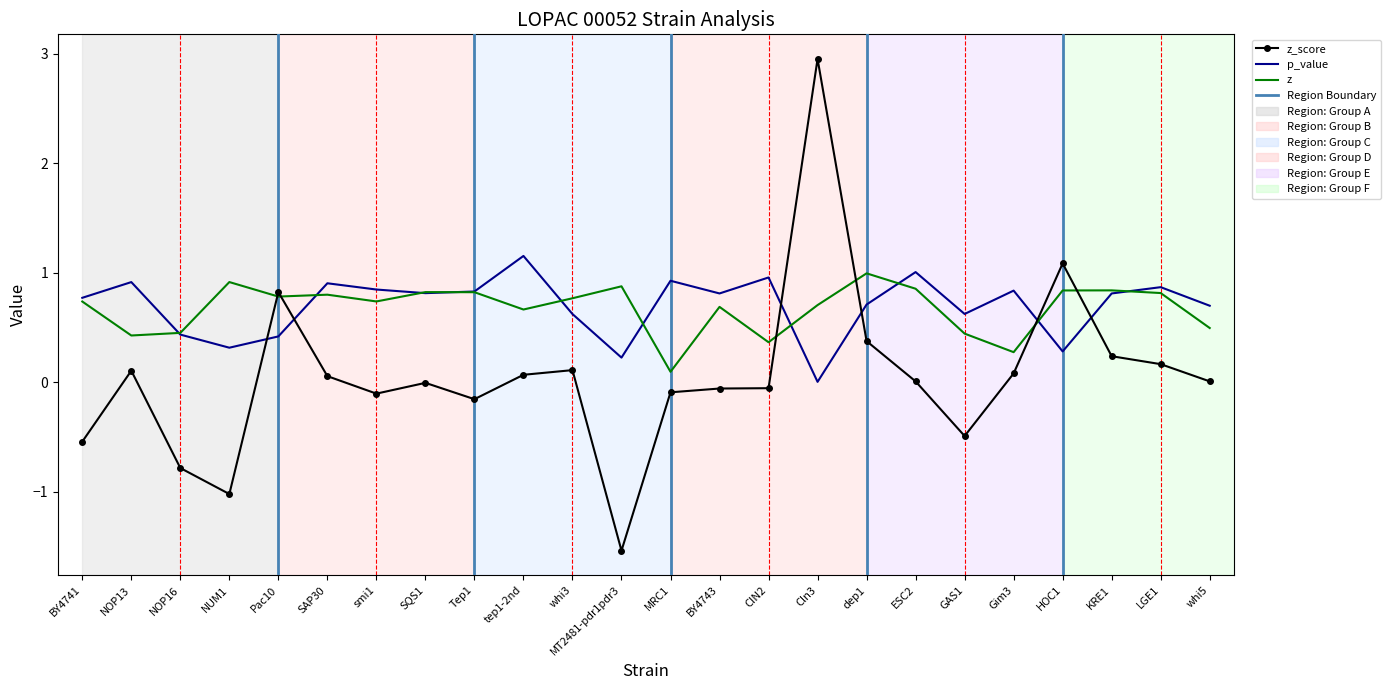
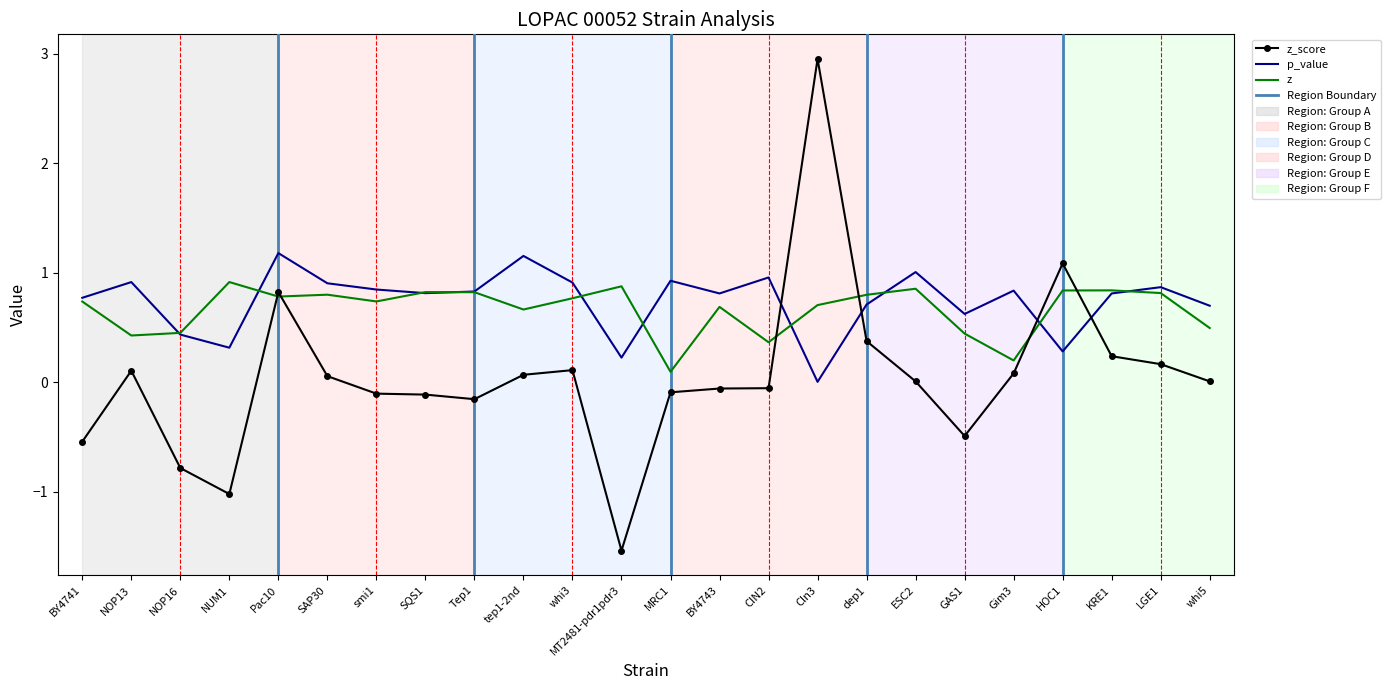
  {
    "z_score": {
      "BY4741": -0.54,
      "NOP13": 0.11,
      "NOP16": -0.78,
      "NUM1": -1.02,
      "Pac10": 0.82,
      "SAP30": 0.06,
      "smi1": -0.10,
-     "SQS1": 0.00,
+     "SQS1": -0.11,
      "Tep1": -0.15,
      "tep1-2nd": 0.07,
      "whi3": 0.11,
      "MT2481-pdr1pdr3": -1.54,
      "MRC1": -0.09,
      "BY4743": -0.06,
      "CIN2": -0.05,
      "Cln3": 2.95,
      "dep1": 0.38,
      "ESC2": 0.01,
      "GAS1": -0.49,
      "Gim3": 0.08,
      "HOC1": 1.09,
      "KRE1": 0.24,
      "LGE1": 0.17,
      "whi5": 0.01
    },
    "p_value": {
      "BY4741": 0.77,
      "NOP13": 0.92,
      "NUM1": 0.32,
-     "Pac10": 0.42,
+     "Pac10": 1.18,
      "SAP30": 0.90,
      "smi1": 0.85,
      "tep1-2nd": 1.15,
-     "whi3": 0.62,
+     "whi3": 0.91,
      "MT2481-pdr1pdr3": 0.23,
      "MRC1": 0.93,
      "BY4743": 0.81,
      "CIN2": 0.96,
      "Cln3": 0.00,
      "dep1": 0.71,
      "ESC2": 1.01,
      "GAS1": 0.62,
      "Gim3": 0.84,
      "HOC1": 0.28,
      "KRE1": 0.81,
      "LGE1": 0.87,
      "whi5": 0.70
    },
    "z": {
      "BY4741": 0.74,
      "NOP13": 0.43,
      "NUM1": 0.92,
      "Pac10": 0.78,
      "SAP30": 0.80,
      "smi1": 0.74,
      "tep1-2nd": 0.67,
      "whi3": 0.77,
      "MT2481-pdr1pdr3": 0.88,
      "MRC1": 0.10,
      "BY4743": 0.69,
      "CIN2": 0.37,
      "Cln3": 0.71,
-     "dep1": 1.00,
+     "dep1": 0.80,
      "ESC2": 0.85,
      "GAS1": 0.45,
-     "Gim3": 0.28,
+     "Gim3": 0.20,
      "HOC1": 0.84,
      "KRE1": 0.84,
      "LGE1": 0.82,
      "whi5": 0.50
    }
  }
